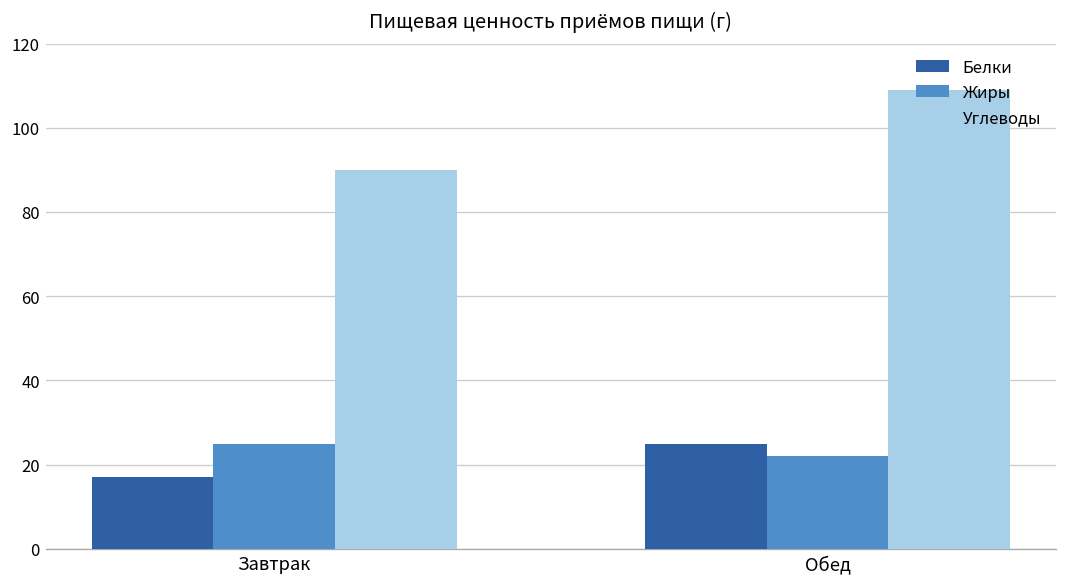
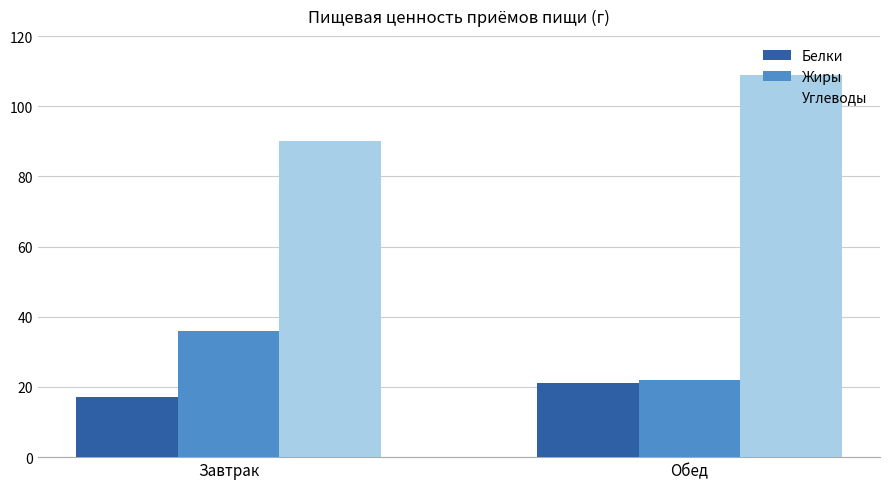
  {
    "Белки": {
      "Завтрак": 17,
-     "Обед": 25
+     "Обед": 21
    },
    "Жиры": {
-     "Завтрак": 25,
+     "Завтрак": 36,
      "Обед": 22
    },
    "Углеводы": {
      "Завтрак": 90,
      "Обед": 109
    }
  }
